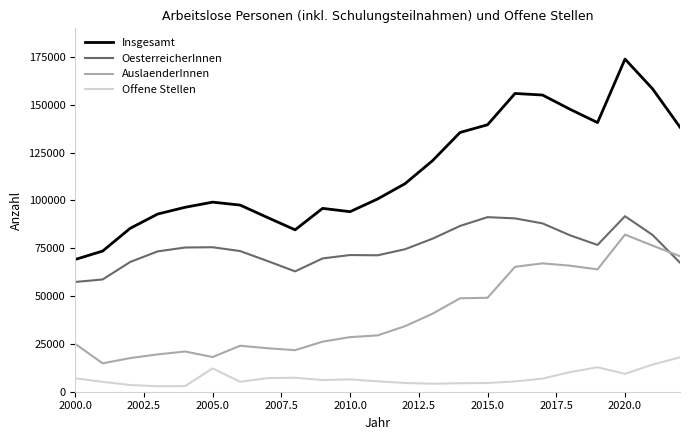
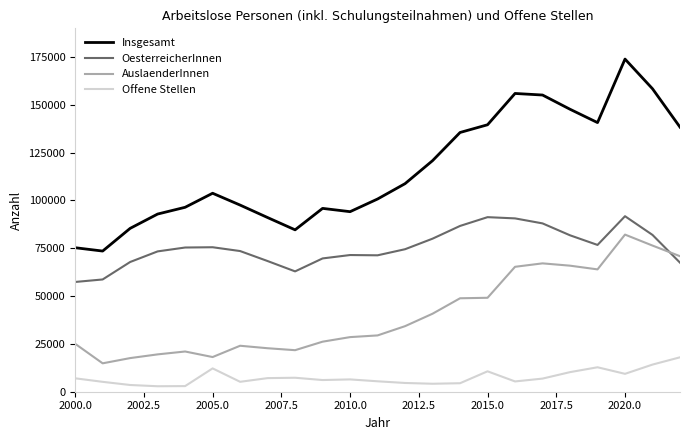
  {
    "Insgesamt": {
-     "2000.0": 69000,
-     "2005.0": 99000,
+     "2000.0": 75000,
+     "2005.0": 104000,
      "2010.0": 94000,
      "2015.0": 140000,
      "2020.0": 174000
    },
    "OesterreicherInnen": {
      "2000.0": 57000,
      "2005.0": 76000,
      "2010.0": 71000,
      "2015.0": 91000,
      "2020.0": 92000
    },
    "AuslaenderInnen": {
      "2000.0": 25000,
      "2005.0": 18000,
      "2010.0": 29000,
      "2015.0": 49000,
      "2020.0": 82000
    },
    "Offene Stellen": {
      "2000.0": 7000,
      "2005.0": 12000,
      "2010.0": 6000,
-     "2015.0": 5000,
+     "2015.0": 11000,
      "2020.0": 9000
    }
  }
